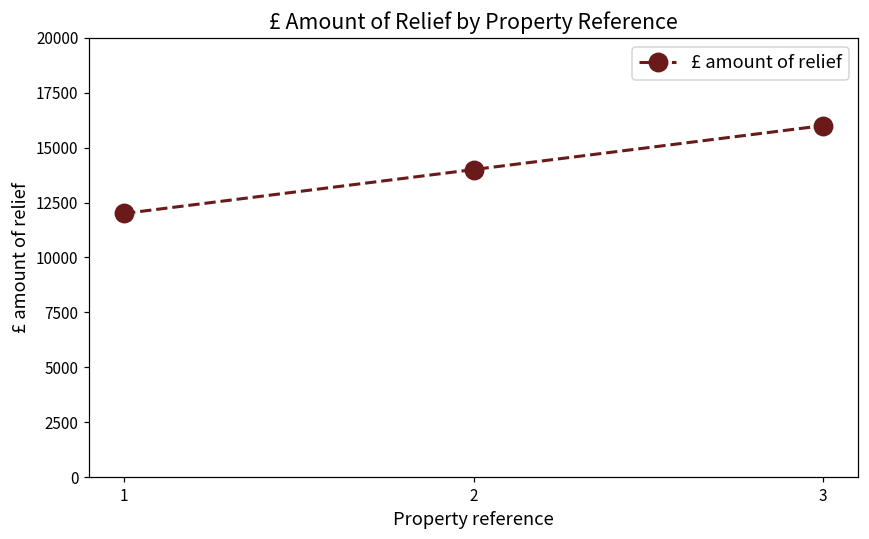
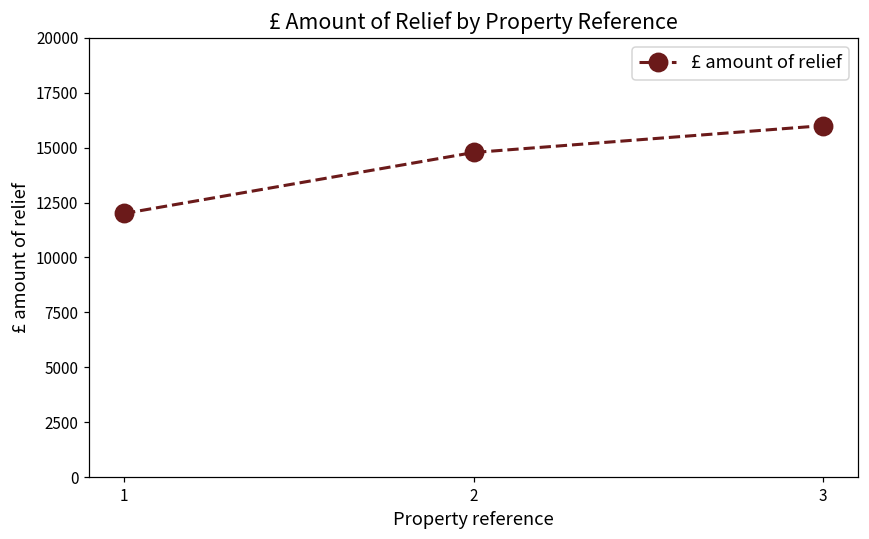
  {
    "1": 12000,
-   "2": 14000,
+   "2": 14800,
    "3": 16000
  }
